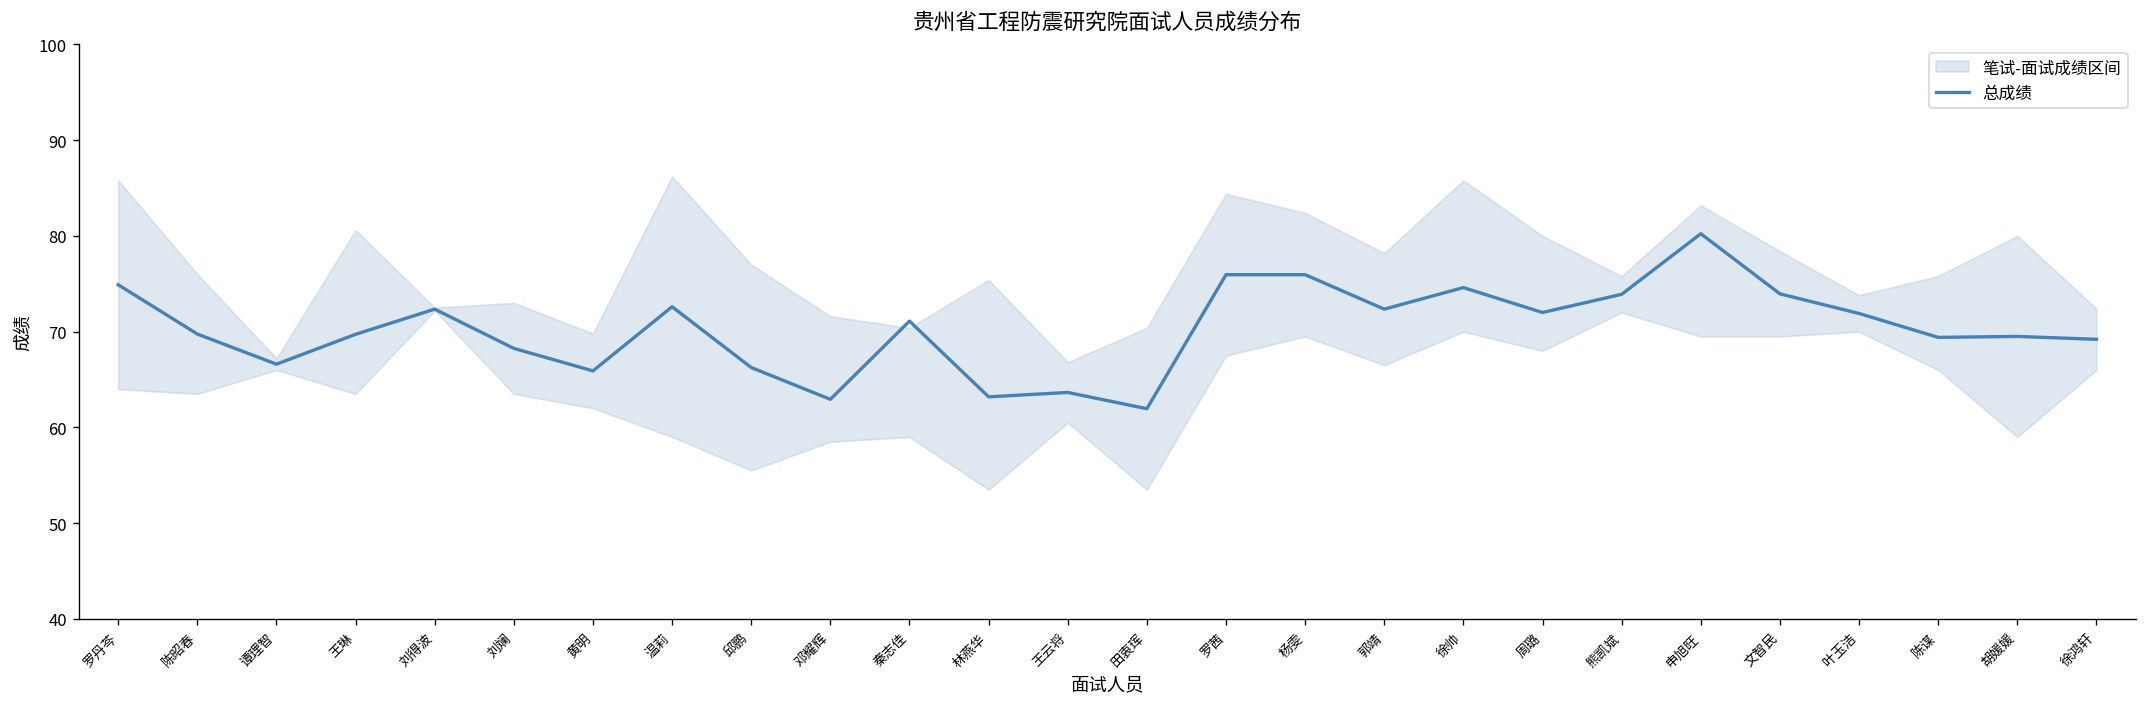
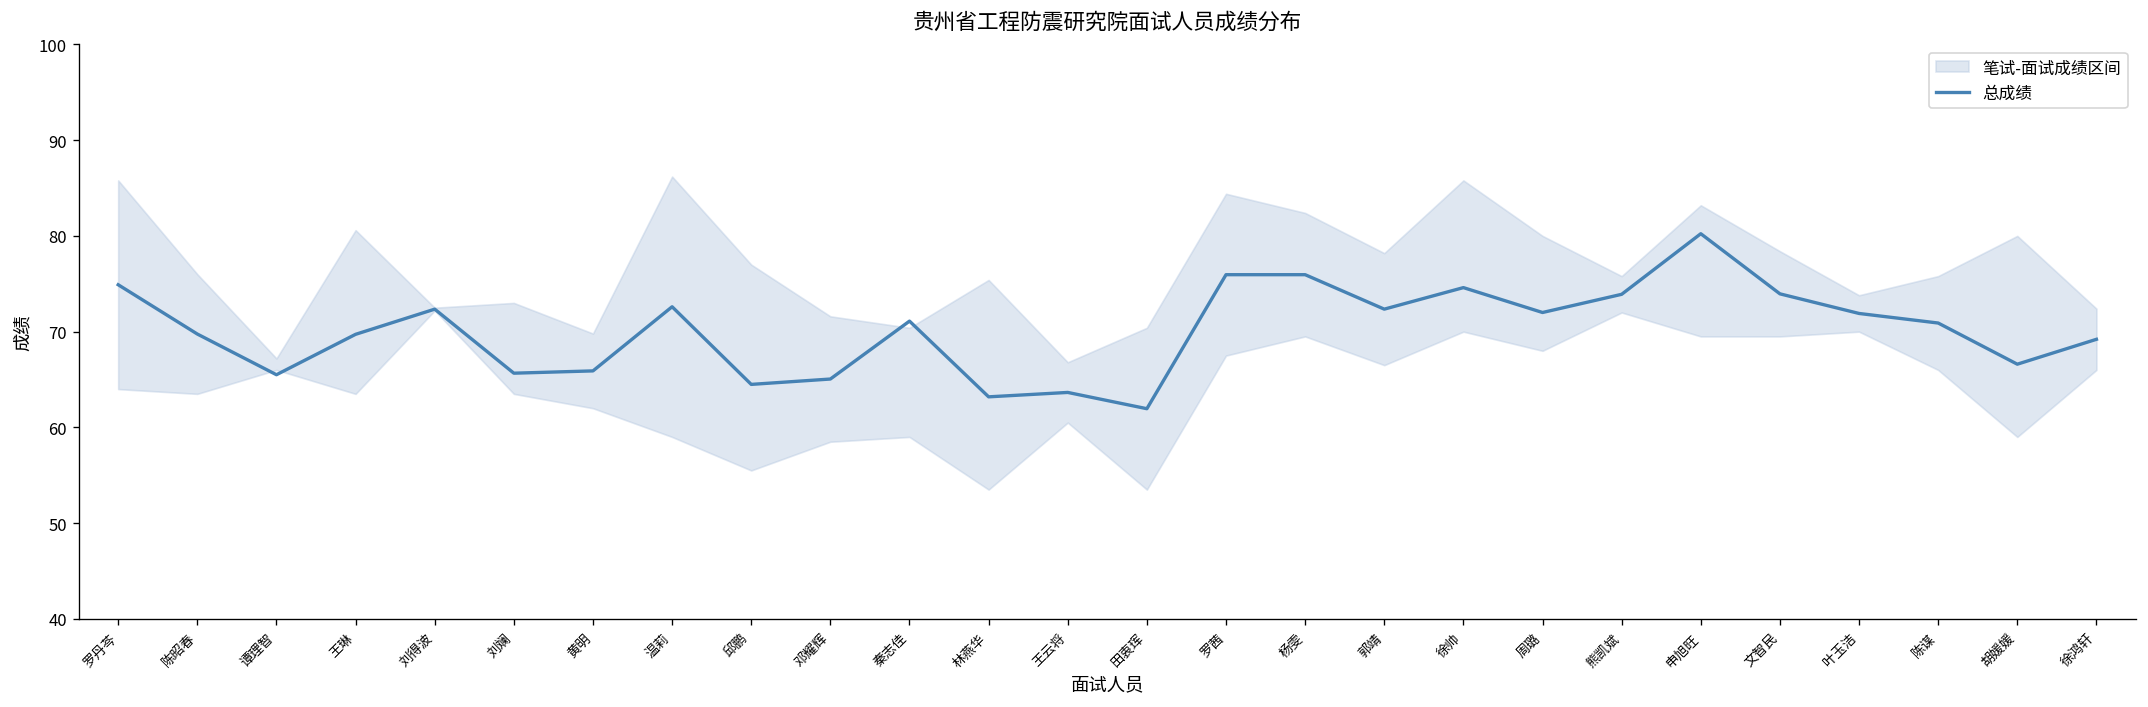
  {
    "总成绩": {
      "罗丹芩": 75,
      "陈昭春": 70,
-     "谭理智": 67,
+     "谭理智": 66,
      "王琳": 70,
-     "刘斓": 68,
+     "刘斓": 66,
      "黄明": 66,
      "温莉": 73,
-     "邱鹏": 66,
-     "邓耀辉": 63,
+     "邱鹏": 64,
+     "邓耀辉": 65,
      "秦志佳": 71,
      "林燕华": 63,
      "王云将": 64,
      "田衷珲": 62,
      "罗茜": 76,
      "杨雯": 76,
      "郭靖": 72,
      "徐帅": 75,
      "周璐": 72,
      "熊凯斌": 74,
      "申旭旺": 80,
      "文智民": 74,
      "叶玉洁": 72,
-     "陈谋": 69,
-     "胡媛媛": 70,
+     "陈谋": 71,
+     "胡媛媛": 67,
      "徐鸿轩": 69
    }
  }
